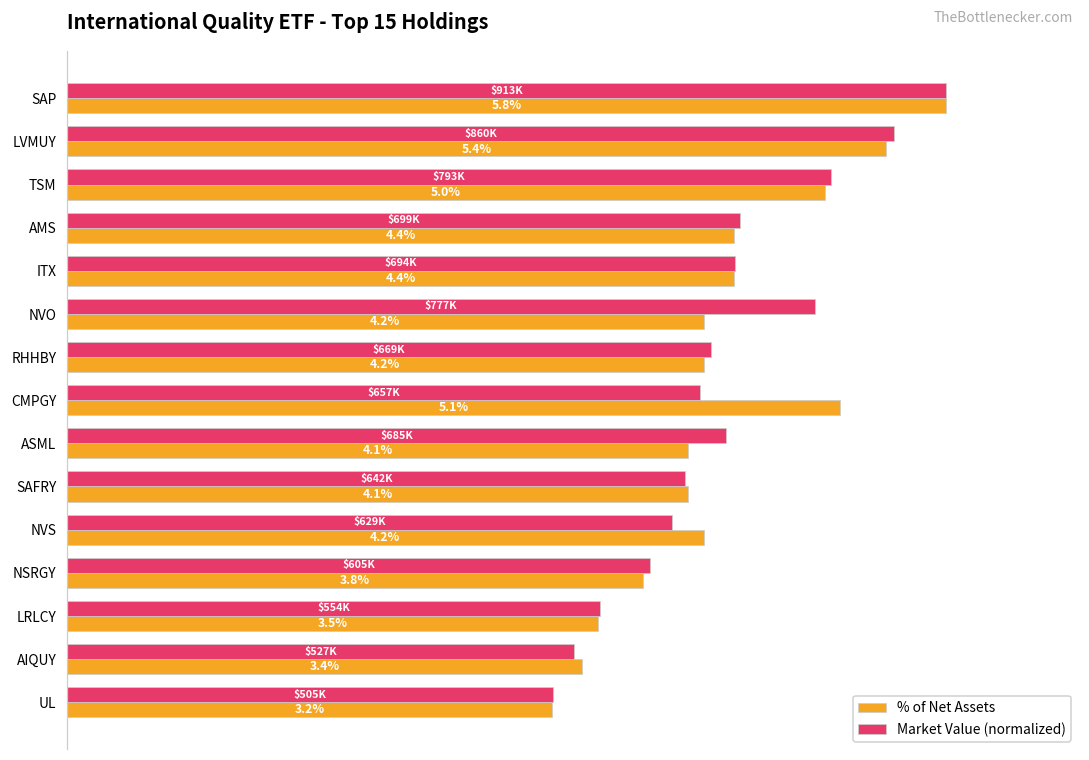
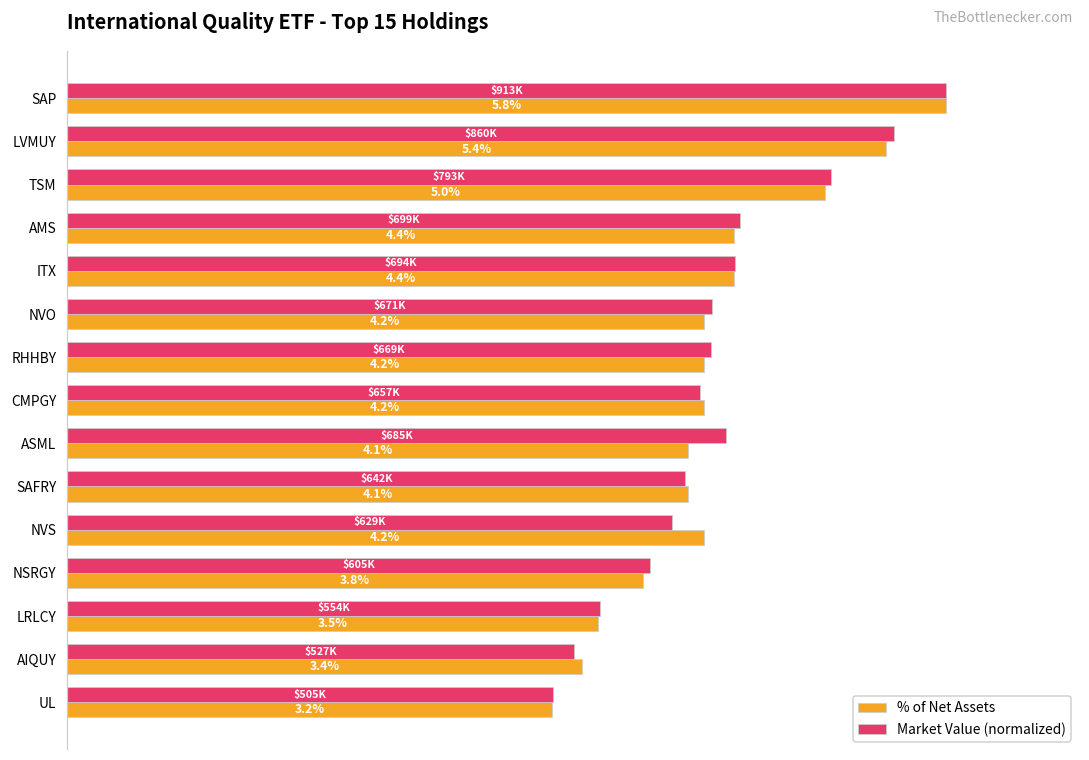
  {
    "% of Net Assets": {
      "SAP": "5.8%",
      "LVMUY": "5.4%",
      "TSM": "5.0%",
      "AMS": "4.4%",
      "ITX": "4.4%",
      "NVO": "4.2%",
      "RHHBY": "4.2%",
-     "CMPGY": "5.1%",
+     "CMPGY": "4.2%",
      "ASML": "4.1%",
      "SAFRY": "4.1%",
      "NVS": "4.2%",
      "NSRGY": "3.8%",
      "LRLCY": "3.5%",
      "AIQUY": "3.4%",
      "UL": "3.2%"
    },
    "Market Value (normalized)": {
-     "NVO": "$777K"
+     "NVO": "$671K"
    }
  }
